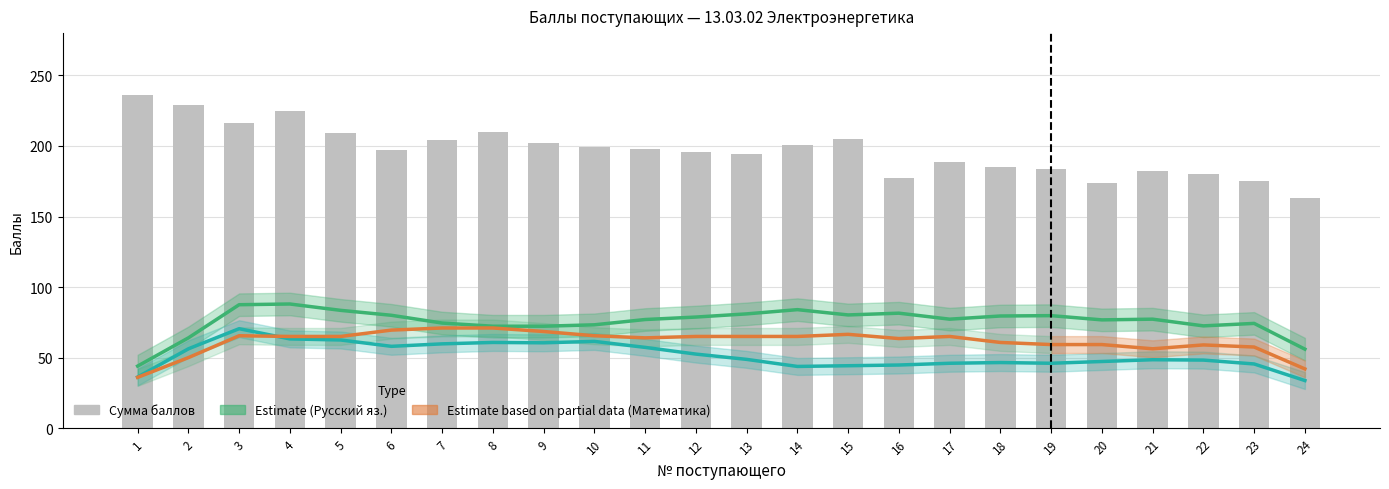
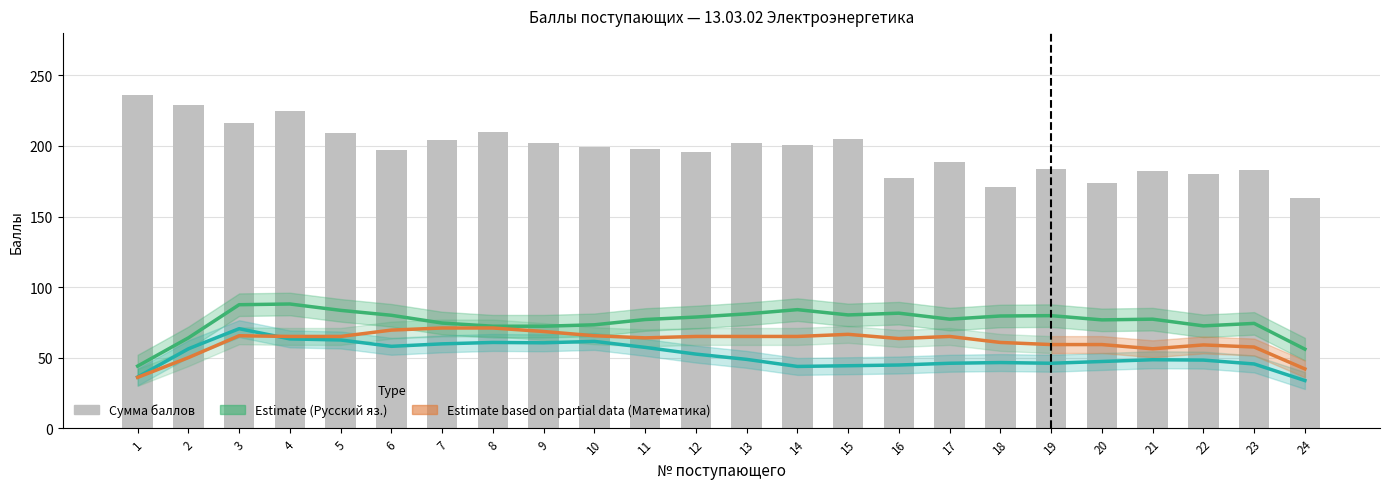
  {
    "Сумма баллов": {
      "1": 236,
      "2": 229,
      "3": 216,
      "4": 225,
      "5": 209,
      "6": 197,
      "7": 204,
      "8": 210,
      "9": 202,
      "10": 199,
      "11": 198,
      "12": 196,
-     "13": 194,
+     "13": 202,
      "14": 201,
      "15": 205,
      "16": 177,
      "17": 189,
-     "18": 185,
+     "18": 171,
      "19": 184,
      "20": 174,
      "21": 182,
      "22": 180,
-     "23": 175,
+     "23": 183,
      "24": 163
    }
  }
